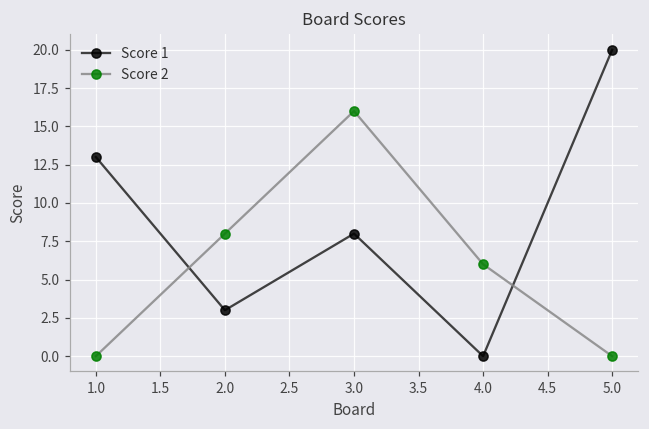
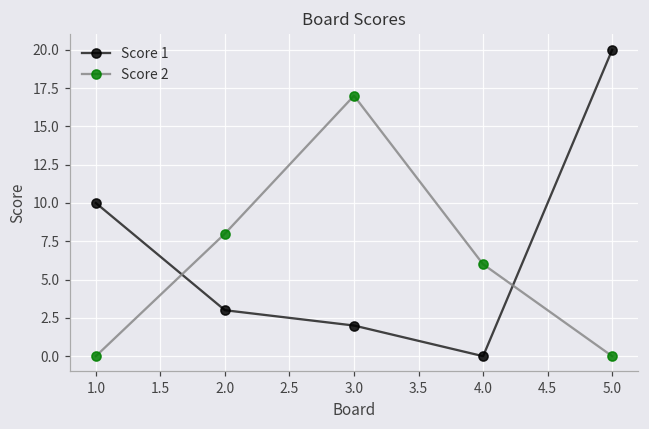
  {
    "Score 1": {
-     "1.0": 13,
+     "1.0": 10,
      "2.0": 3,
-     "3.0": 8,
+     "3.0": 2,
      "4.0": 0,
      "5.0": 20
    },
    "Score 2": {
      "1.0": 0,
      "2.0": 8,
-     "3.0": 16,
+     "3.0": 17,
      "4.0": 6,
      "5.0": 0
    }
  }
